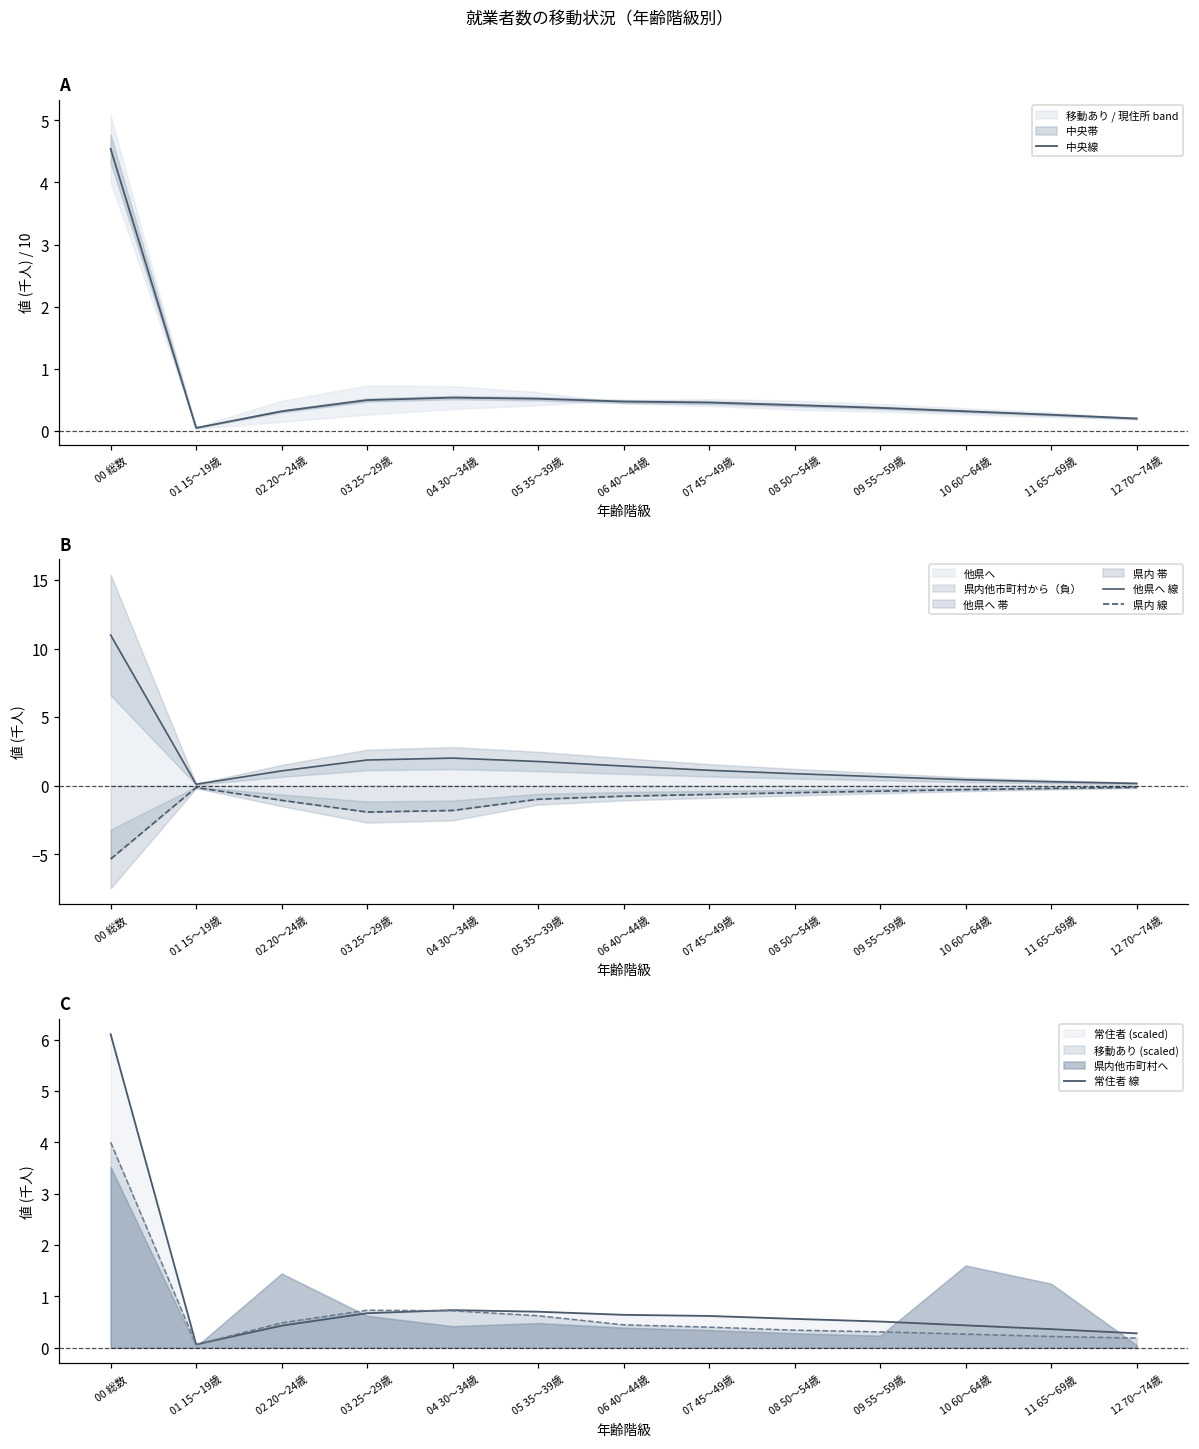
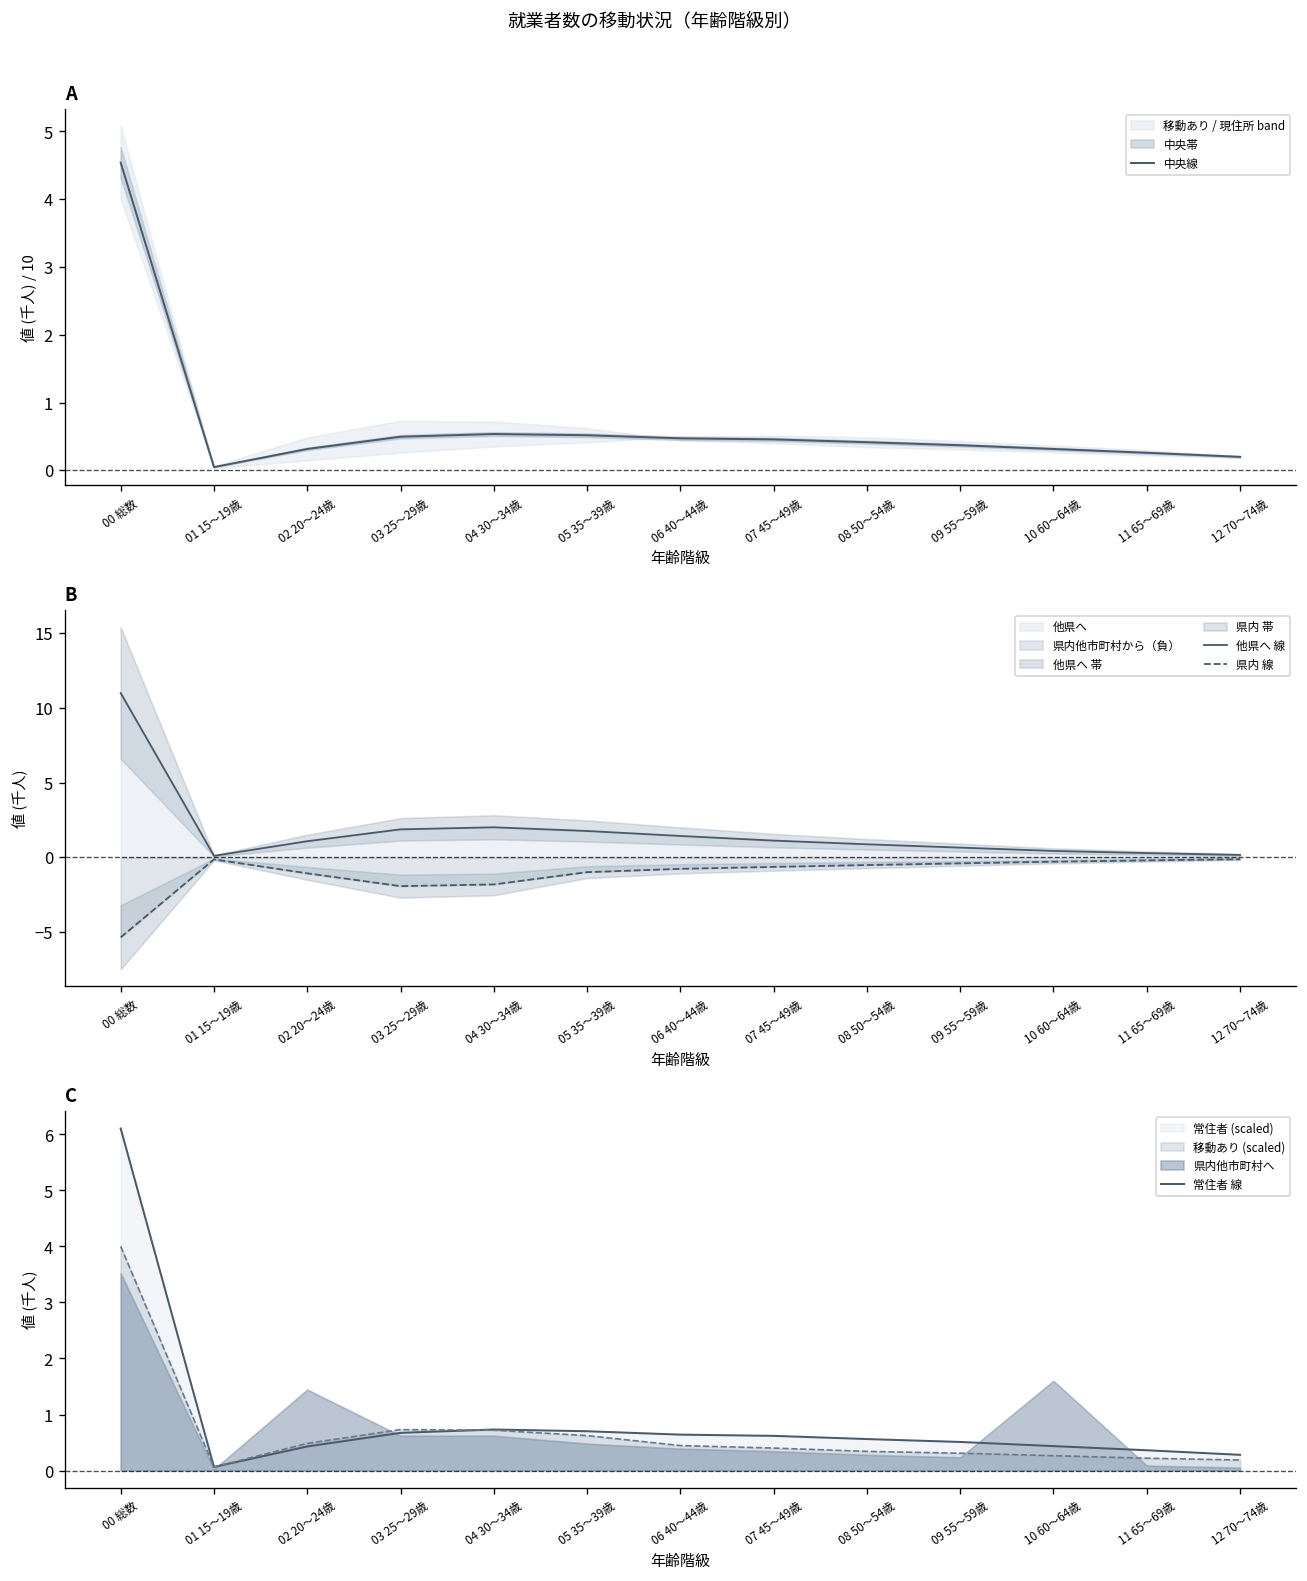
  {
    "A": {
      "中央線": {
        "00 総数": 4.5
      }
    },
    "B": {
      "県内 線": {
        "00 総数": -5.3,
        "02 20～24歳": -1.1,
        "03 25～29歳": -1.9,
        "04 30～34歳": -1.8,
        "05 35～39歳": -1.0,
        "06 40～44歳": -0.8,
        "07 45～49歳": -0.6,
        "08 50～54歳": -0.5
      }
    },
    "C": {
      "県内他市町村へ": {
        "00 総数": 3.5,
        "02 20～24歳": 1.4,
-       "04 30～34歳": 0.4,
+       "04 30～34歳": 0.6,
        "05 35～39歳": 0.5,
        "06 40～44歳": 0.4,
        "07 45～49歳": 0.3,
        "08 50～54歳": 0.3,
        "09 55～59歳": 0.2,
        "10 60～64歳": 1.6,
-       "11 65～69歳": 1.2
+       "11 65～69歳": 0.1
      }
    }
  }
